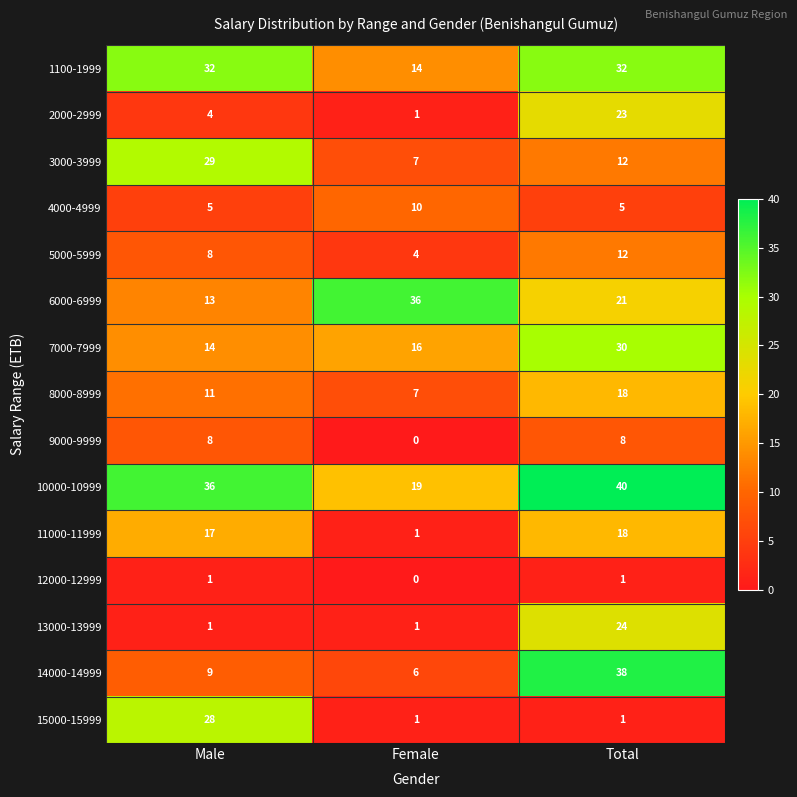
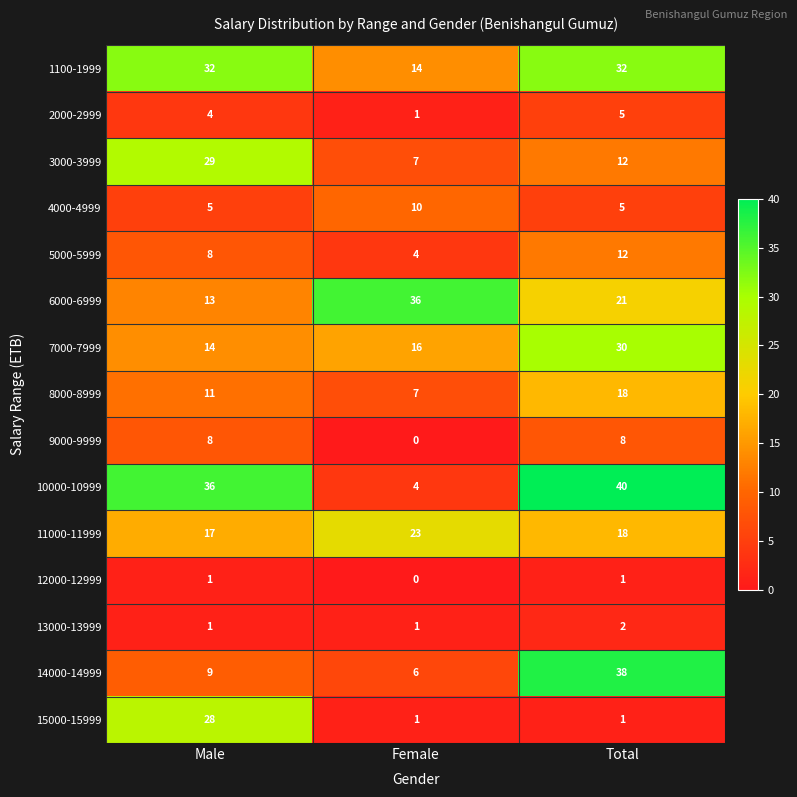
  {
    "1100-1999": {
      "Male": 32,
      "Female": 14,
      "Total": 32
    },
    "2000-2999": {
      "Male": 4,
      "Female": 1,
-     "Total": 23
+     "Total": 5
    },
    "3000-3999": {
      "Male": 29,
      "Female": 7,
      "Total": 12
    },
    "4000-4999": {
      "Male": 5,
      "Female": 10,
      "Total": 5
    },
    "5000-5999": {
      "Male": 8,
      "Female": 4,
      "Total": 12
    },
    "6000-6999": {
      "Male": 13,
      "Female": 36,
      "Total": 21
    },
    "7000-7999": {
      "Male": 14,
      "Female": 16,
      "Total": 30
    },
    "8000-8999": {
      "Male": 11,
      "Female": 7,
      "Total": 18
    },
    "9000-9999": {
      "Male": 8,
      "Female": 0,
      "Total": 8
    },
    "10000-10999": {
      "Male": 36,
-     "Female": 19,
+     "Female": 4,
      "Total": 40
    },
    "11000-11999": {
      "Male": 17,
-     "Female": 1,
+     "Female": 23,
      "Total": 18
    },
    "12000-12999": {
      "Male": 1,
      "Female": 0,
      "Total": 1
    },
    "13000-13999": {
      "Male": 1,
      "Female": 1,
-     "Total": 24
+     "Total": 2
    },
    "14000-14999": {
      "Male": 9,
      "Female": 6,
      "Total": 38
    },
    "15000-15999": {
      "Male": 28,
      "Female": 1,
      "Total": 1
    }
  }
